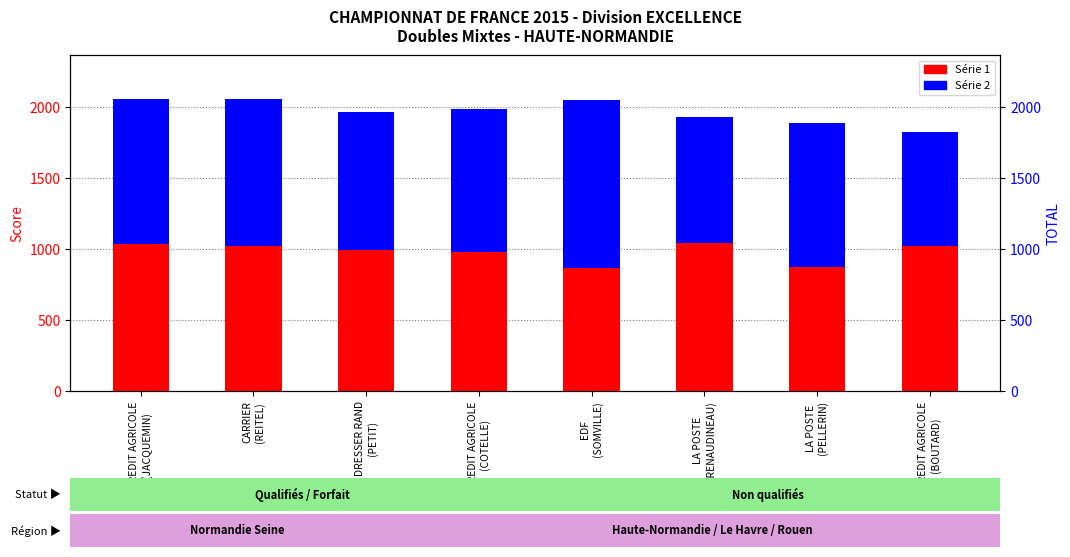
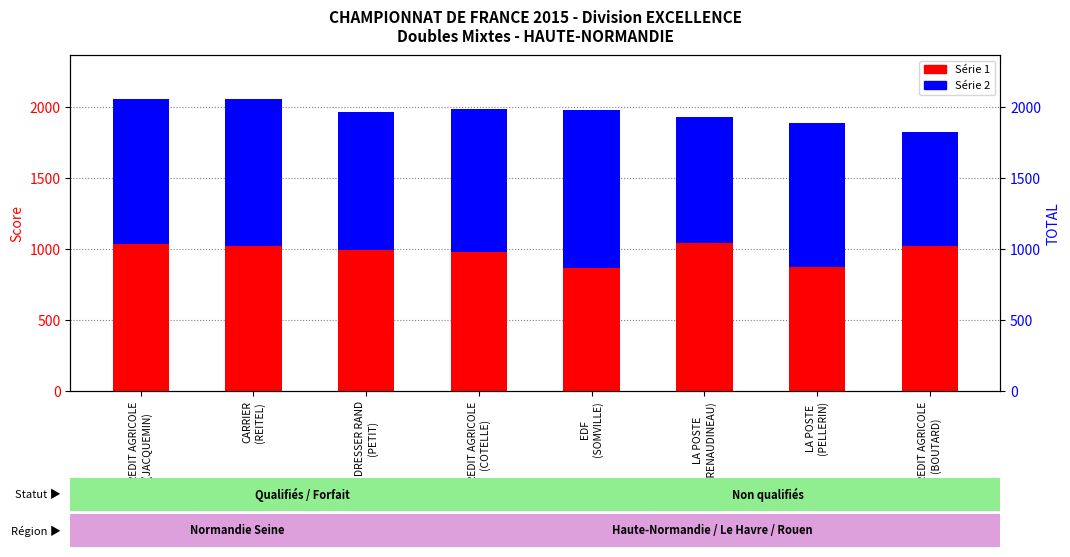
  {
    "Série 1": {
      "CREDIT AGRICOLE (JACQUEMIN)": 1040,
      "CARRIER (REITEL)": 1020,
      "DRESSER RAND (PETIT)": 990,
      "CREDIT AGRICOLE (COTELLE)": 980,
      "EDF (SOMVILLE)": 870,
      "LA POSTE (RENAUDINEAU)": 1040,
      "LA POSTE (PELLERIN)": 880,
      "CREDIT AGRICOLE (BOUTARD)": 1020
    },
    "Série 2": {
      "CREDIT AGRICOLE (JACQUEMIN)": 1020,
      "CARRIER (REITEL)": 1030,
      "DRESSER RAND (PETIT)": 970,
      "CREDIT AGRICOLE (COTELLE)": 1010,
-     "EDF (SOMVILLE)": 1180,
+     "EDF (SOMVILLE)": 1110,
      "LA POSTE (RENAUDINEAU)": 890,
      "LA POSTE (PELLERIN)": 1010,
      "CREDIT AGRICOLE (BOUTARD)": 810
    }
  }
